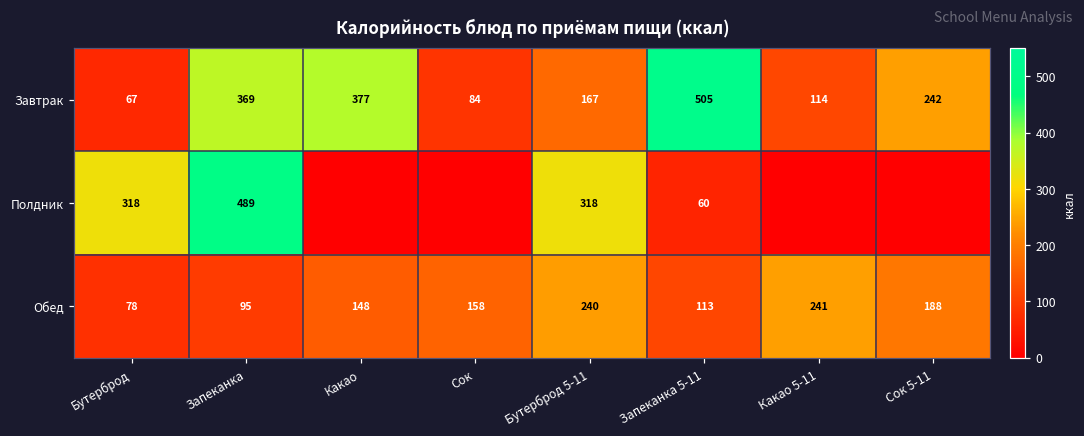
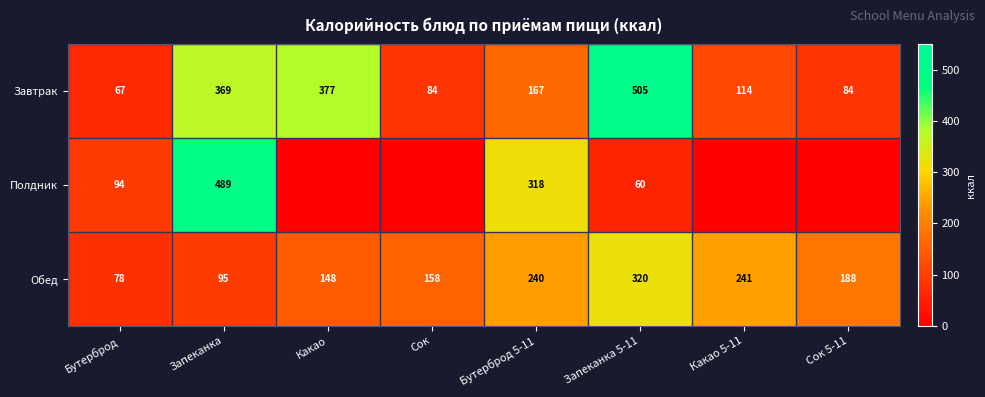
  {
    "Завтрак": {
      "Бутерброд": 67,
      "Запеканка": 369,
      "Какао": 377,
      "Сок": 84,
      "Бутерброд 5-11": 167,
      "Запеканка 5-11": 505,
      "Какао 5-11": 114,
-     "Сок 5-11": 242
+     "Сок 5-11": 84
    },
    "Полдник": {
-     "Бутерброд": 318,
+     "Бутерброд": 94,
      "Запеканка": 489,
      "Бутерброд 5-11": 318,
      "Запеканка 5-11": 60
    },
    "Обед": {
      "Бутерброд": 78,
      "Запеканка": 95,
      "Какао": 148,
      "Сок": 158,
      "Бутерброд 5-11": 240,
-     "Запеканка 5-11": 113,
+     "Запеканка 5-11": 320,
      "Какао 5-11": 241,
      "Сок 5-11": 188
    }
  }
